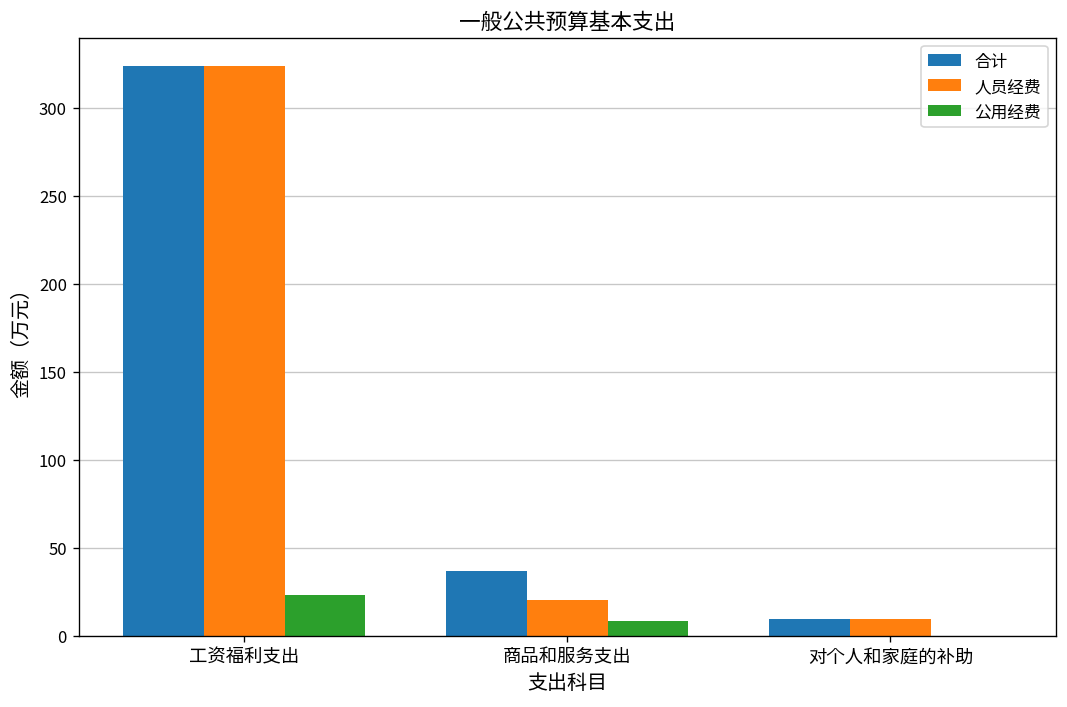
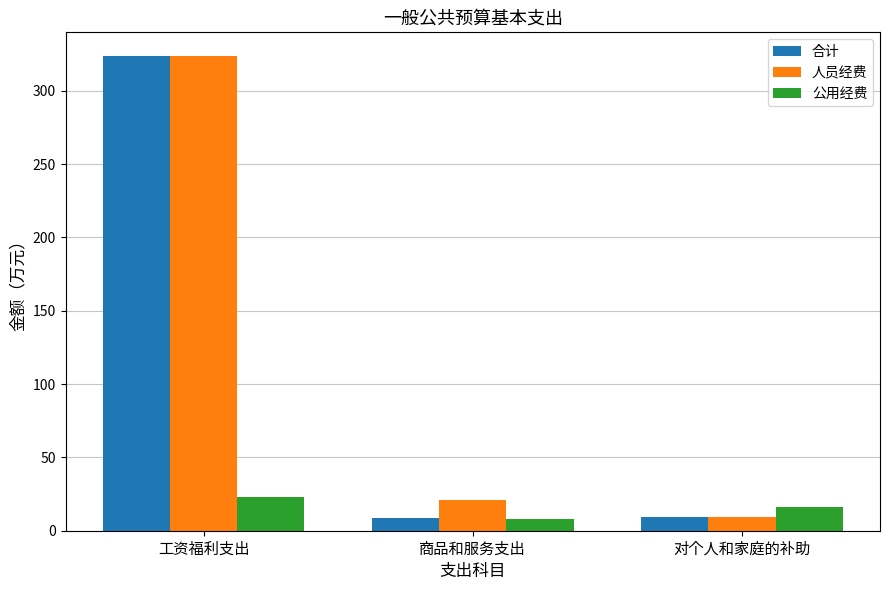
  {
    "合计": {
      "工资福利支出": 324,
-     "商品和服务支出": 37,
+     "商品和服务支出": 9,
      "对个人和家庭的补助": 10
    },
    "人员经费": {
      "工资福利支出": 324,
      "商品和服务支出": 21,
      "对个人和家庭的补助": 10
    },
    "公用经费": {
      "工资福利支出": 23,
      "商品和服务支出": 8,
-     "对个人和家庭的补助": 0
+     "对个人和家庭的补助": 16
    }
  }
